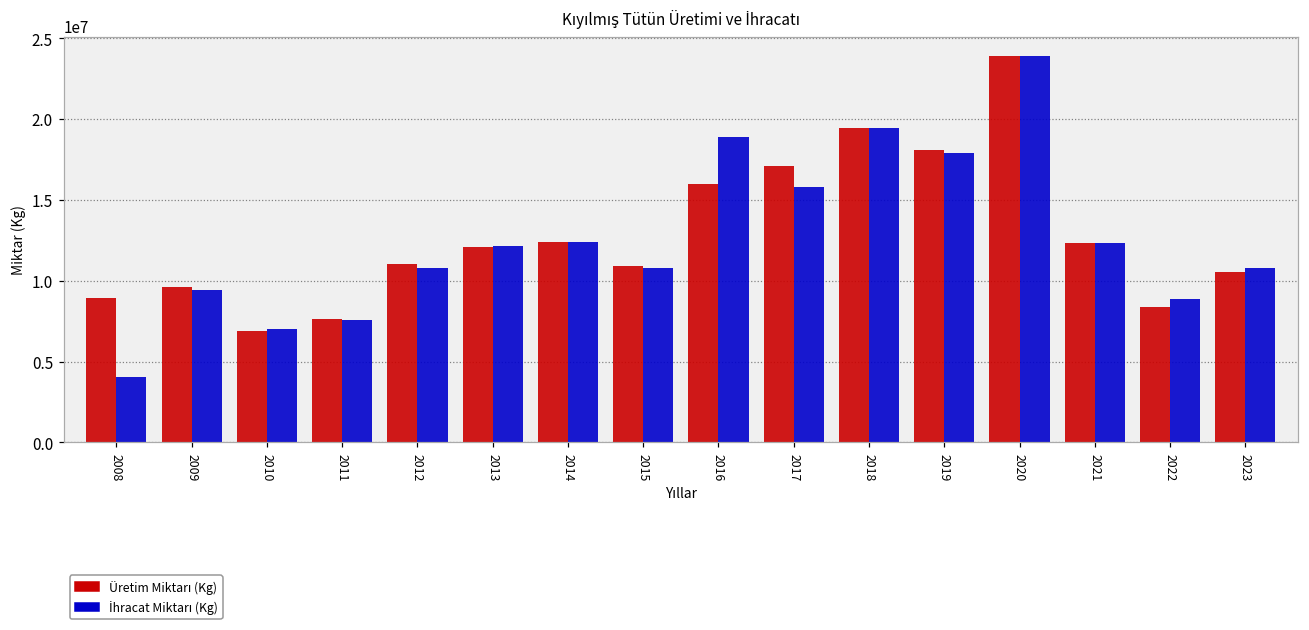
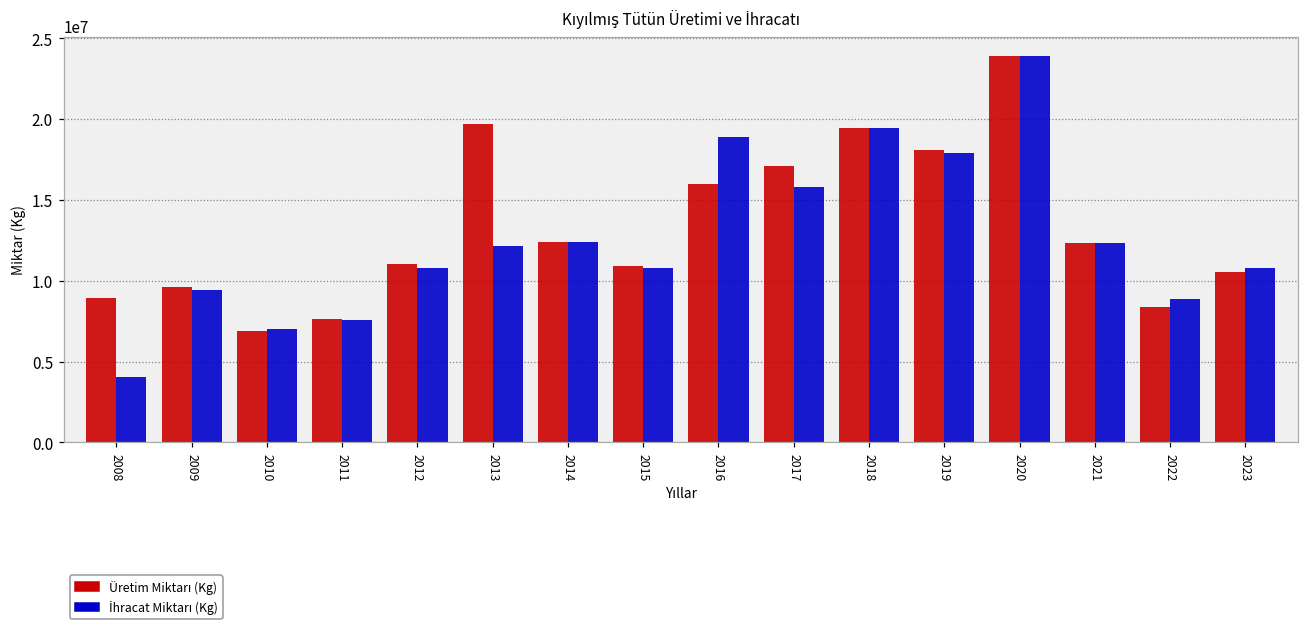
  {
    "Üretim Miktarı (Kg)": {
      "2008": 8900000,
      "2009": 9600000,
      "2010": 6900000,
      "2011": 7600000,
      "2012": 11000000,
-     "2013": 12100000,
+     "2013": 19700000,
      "2014": 12400000,
      "2015": 10900000,
      "2016": 16000000,
      "2017": 17100000,
      "2018": 19500000,
      "2019": 18100000,
      "2020": 23900000,
      "2021": 12300000,
      "2022": 8400000,
      "2023": 10500000
    },
    "İhracat Miktarı (Kg)": {
      "2008": 4000000,
      "2009": 9500000,
      "2010": 7000000,
      "2011": 7500000,
      "2012": 10800000,
      "2013": 12200000,
      "2014": 12400000,
      "2015": 10800000,
      "2016": 18900000,
      "2017": 15800000,
      "2018": 19400000,
      "2019": 17900000,
      "2020": 23900000,
      "2021": 12300000,
      "2022": 8900000,
      "2023": 10800000
    }
  }
